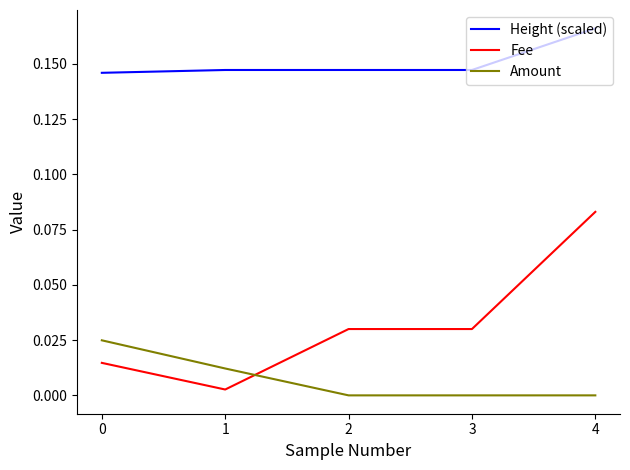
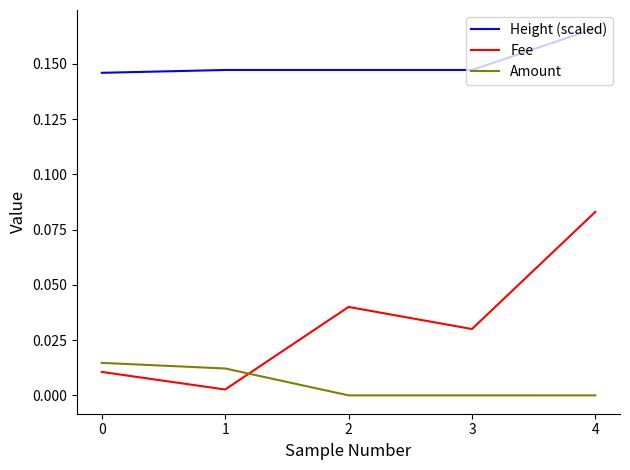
  {
    "Height (scaled)": {
      "0": 0.146,
      "1": 0.147,
      "2": 0.147
    },
    "Fee": {
-     "0": 0.015,
+     "0": 0.011,
      "1": 0.003,
-     "2": 0.03,
+     "2": 0.04,
      "3": 0.030,
      "4": 0.083
    },
    "Amount": {
-     "0": 0.025,
+     "0": 0.015,
      "1": 0.012,
      "2": 0.000,
      "3": 0.000,
      "4": 0.000
    }
  }
